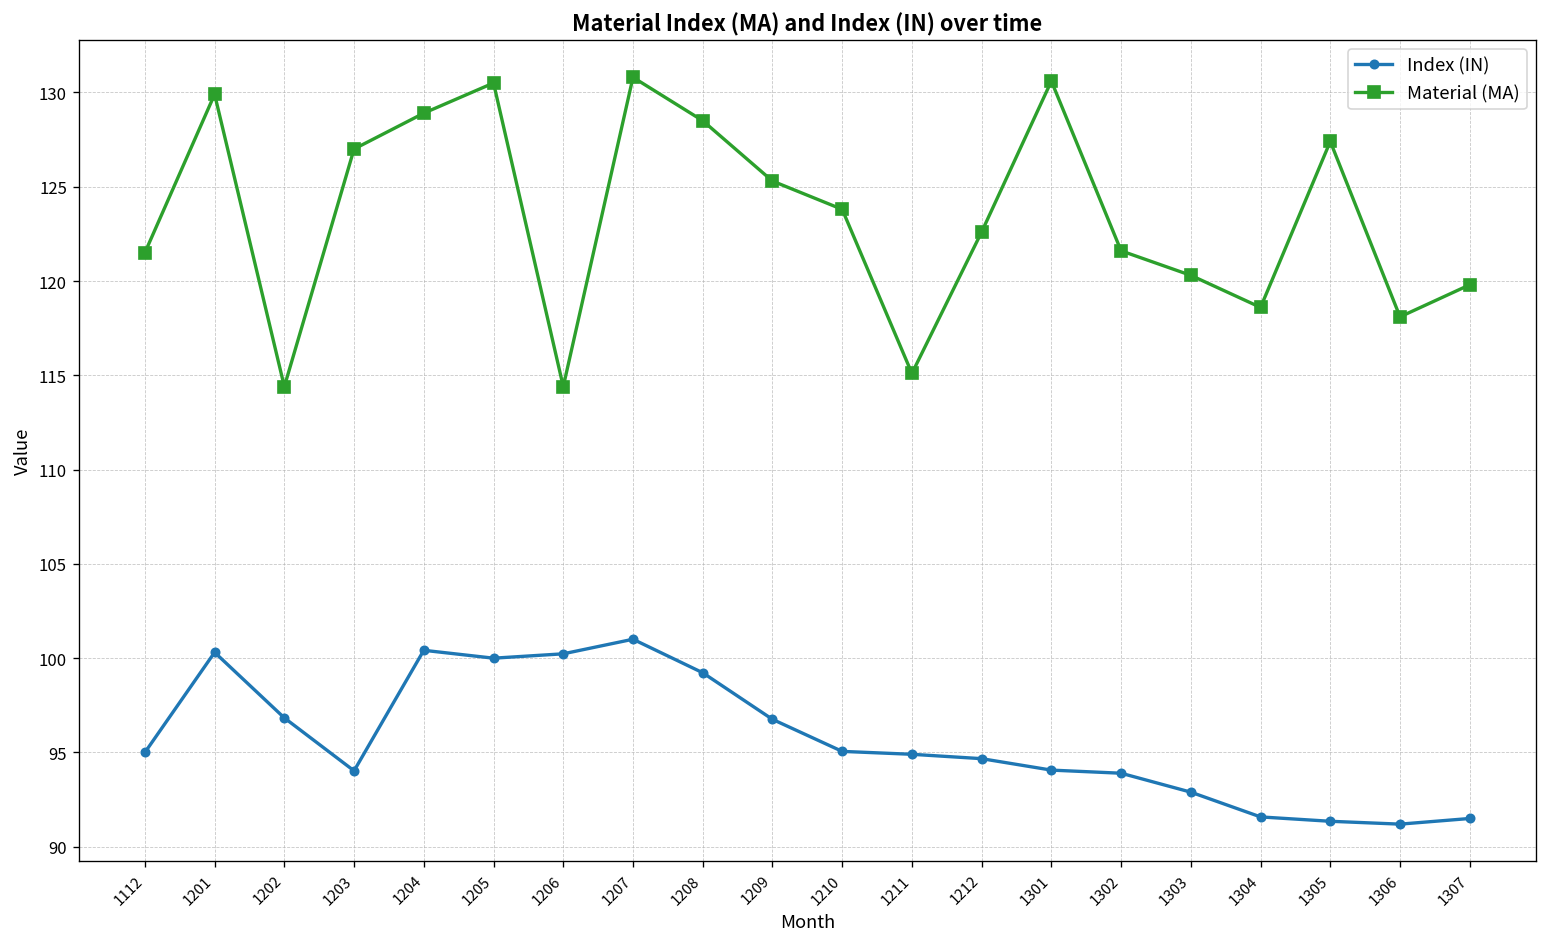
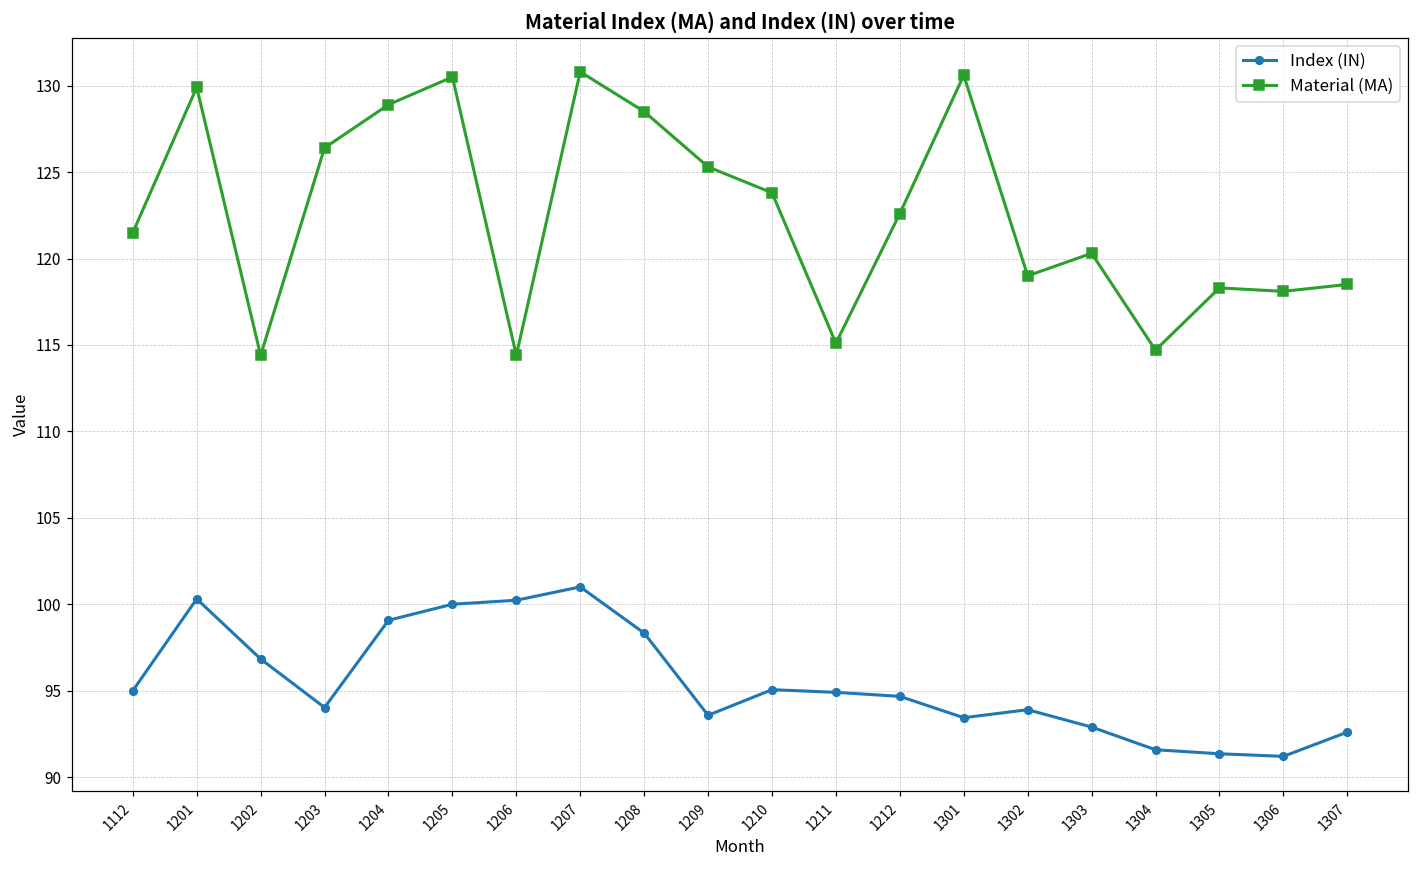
  {
    "Index (IN)": {
      "1112": 95.0,
      "1201": 100.3,
      "1202": 96.8,
      "1203": 94.0,
-     "1204": 100.4,
+     "1204": 99.1,
      "1205": 100.0,
      "1206": 100.2,
      "1207": 101.0,
-     "1208": 99.2,
-     "1209": 96.8,
+     "1208": 98.3,
+     "1209": 93.6,
      "1210": 95.1,
      "1211": 94.9,
      "1212": 94.7,
-     "1301": 94.1,
+     "1301": 93.4,
      "1302": 93.9,
      "1303": 92.9,
      "1304": 91.6,
      "1305": 91.4,
      "1306": 91.2,
-     "1307": 91.5
+     "1307": 92.6
    },
    "Material (MA)": {
      "1112": 121.5,
      "1201": 129.9,
      "1202": 114.4,
-     "1203": 127.0,
+     "1203": 126.4,
      "1204": 128.9,
      "1205": 130.5,
      "1206": 114.4,
      "1207": 130.8,
      "1208": 128.5,
      "1209": 125.3,
      "1210": 123.8,
      "1211": 115.1,
      "1212": 122.6,
      "1301": 130.6,
-     "1302": 121.6,
+     "1302": 119.0,
      "1303": 120.3,
-     "1304": 118.6,
-     "1305": 127.4,
+     "1304": 114.7,
+     "1305": 118.3,
      "1306": 118.1,
-     "1307": 119.8
+     "1307": 118.5
    }
  }
